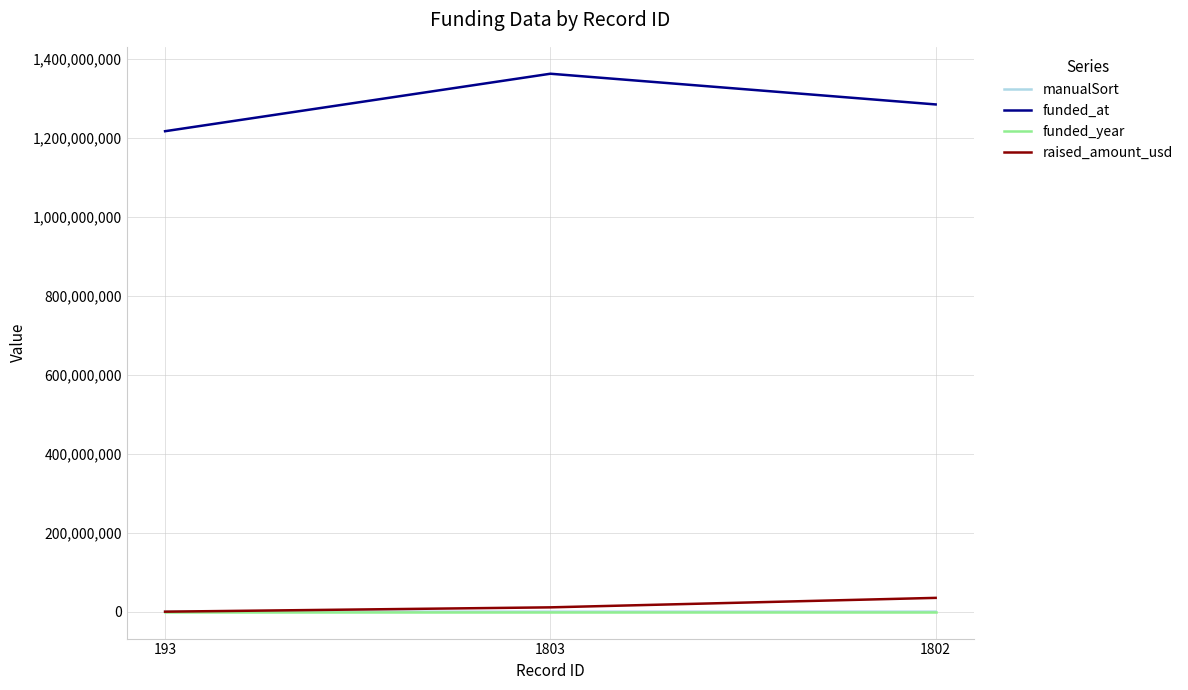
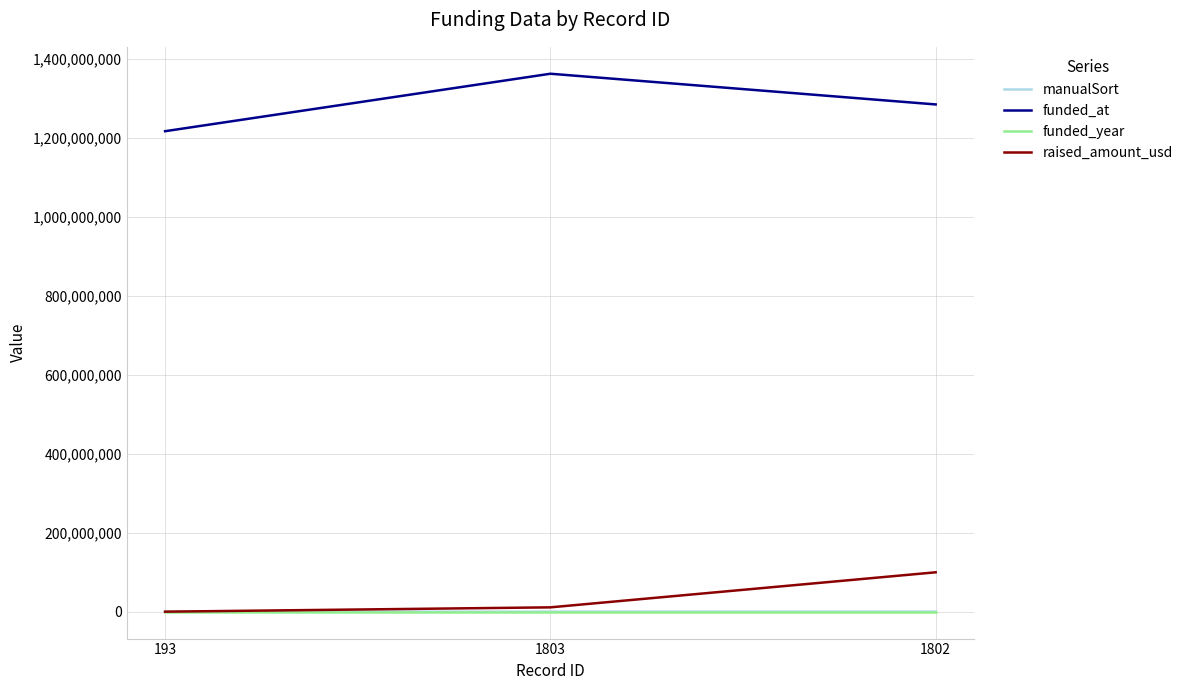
  {
    "funded_year": {
      "1803": "0",
      "1802": "0"
    },
    "funded_at": {
      "193": "1,220,000,000",
      "1803": "1,360,000,000",
      "1802": "1,290,000,000"
    },
    "raised_amount_usd": {
      "1803": "10,000,000",
-     "1802": "40,000,000"
+     "1802": "100,000,000"
    }
  }
